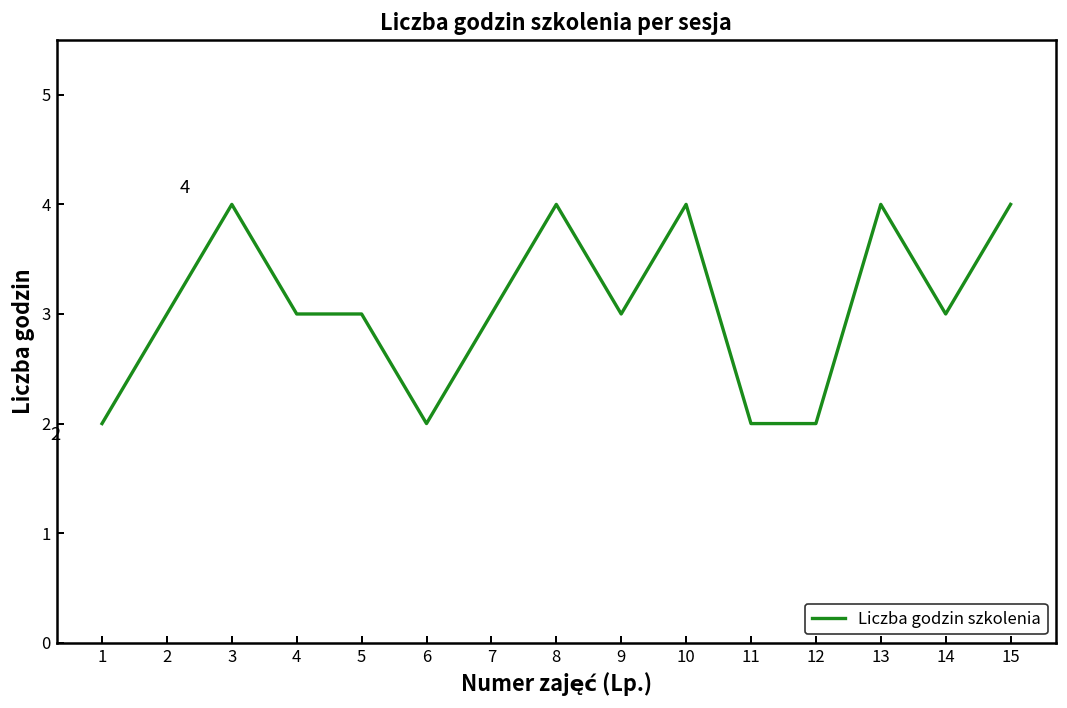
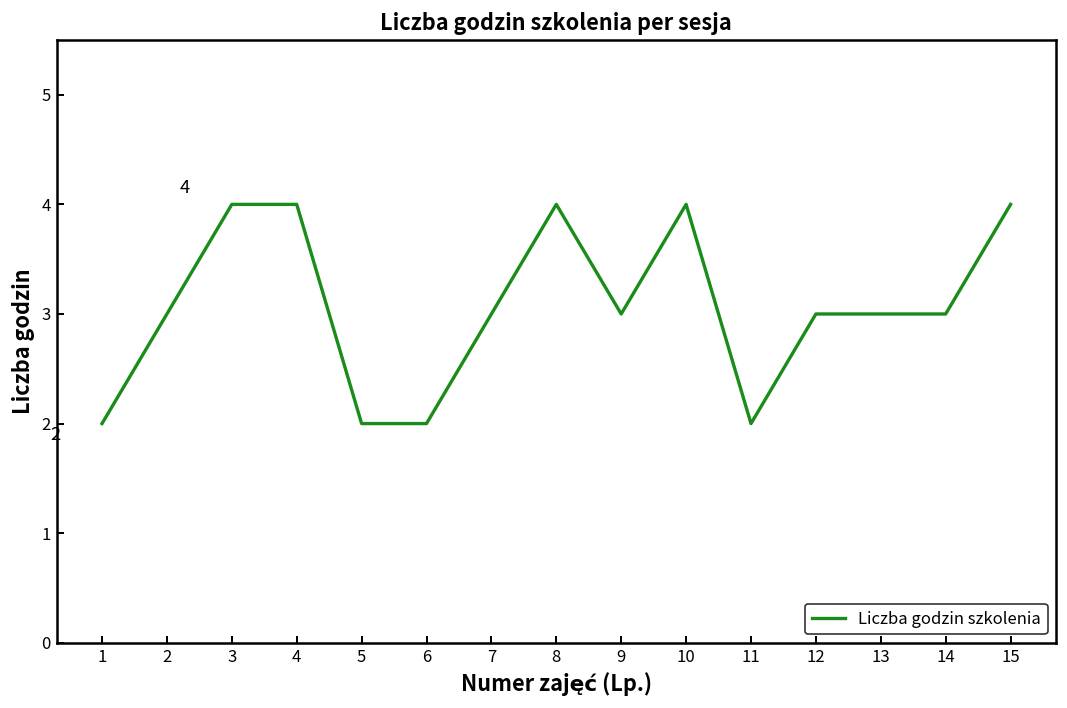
  {
    "1": 2,
    "2": 3,
    "3": 4,
-   "4": 3,
-   "5": 3,
+   "4": 4,
+   "5": 2,
    "6": 2,
    "7": 3,
    "8": 4,
    "9": 3,
    "10": 4,
    "11": 2,
-   "12": 2,
-   "13": 4,
+   "12": 3,
+   "13": 3,
    "14": 3,
    "15": 4
  }
